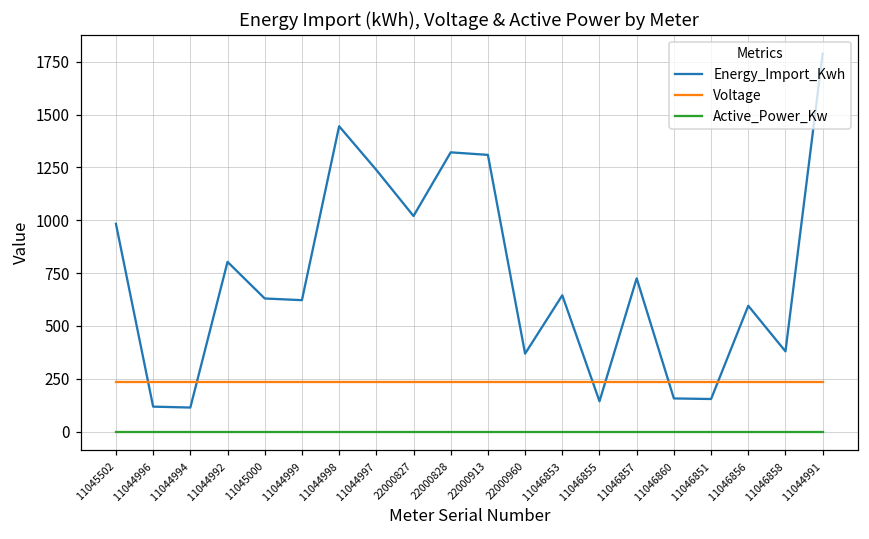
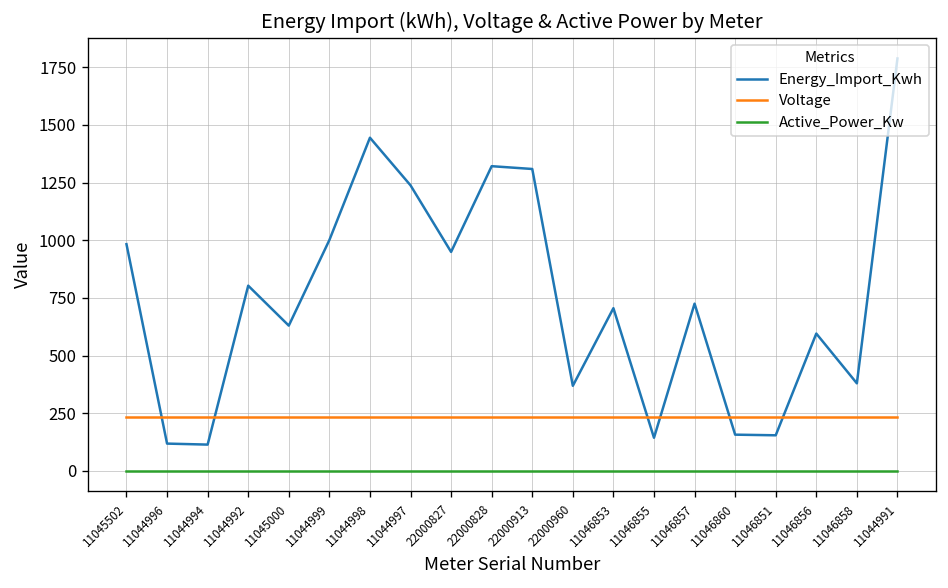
  {
    "Energy_Import_Kwh": {
      "11045502": 980,
      "11044996": 120,
      "11044994": 110,
      "11044992": 800,
      "11045000": 630,
-     "11044999": 620,
+     "11044999": 1000,
      "11044998": 1440,
      "11044997": 1240,
-     "22000827": 1020,
+     "22000827": 950,
      "22000828": 1320,
      "22000913": 1310,
      "22000960": 370,
-     "11046853": 650,
+     "11046853": 710,
      "11046855": 140,
      "11046857": 730,
      "11046860": 160,
      "11046851": 150,
      "11046856": 600,
      "11046858": 380
    },
    "Voltage": {
      "11045502": 230,
      "11044996": 230,
      "11044994": 230,
      "11044992": 230,
      "11045000": 230,
      "11044999": 230,
      "11044998": 230,
      "11044997": 230,
      "22000827": 230,
      "22000828": 230,
      "22000913": 230,
      "22000960": 230,
      "11046853": 230,
      "11046855": 230,
      "11046857": 230,
      "11046860": 230,
      "11046851": 230,
      "11046856": 230,
      "11046858": 230,
      "11044991": 230
    },
    "Active_Power_Kw": {
      "11045502": 0,
      "11044996": 0,
      "11044994": 0,
      "11044992": 0,
      "11045000": 0,
      "11044999": 0,
      "11044998": 0,
      "11044997": 0,
      "22000827": 0,
      "22000828": 0,
      "22000913": 0,
      "22000960": 0,
      "11046853": 0,
      "11046855": 0,
      "11046857": 0,
      "11046860": 0,
      "11046851": 0,
      "11046856": 0,
      "11046858": 0,
      "11044991": 0
    }
  }
